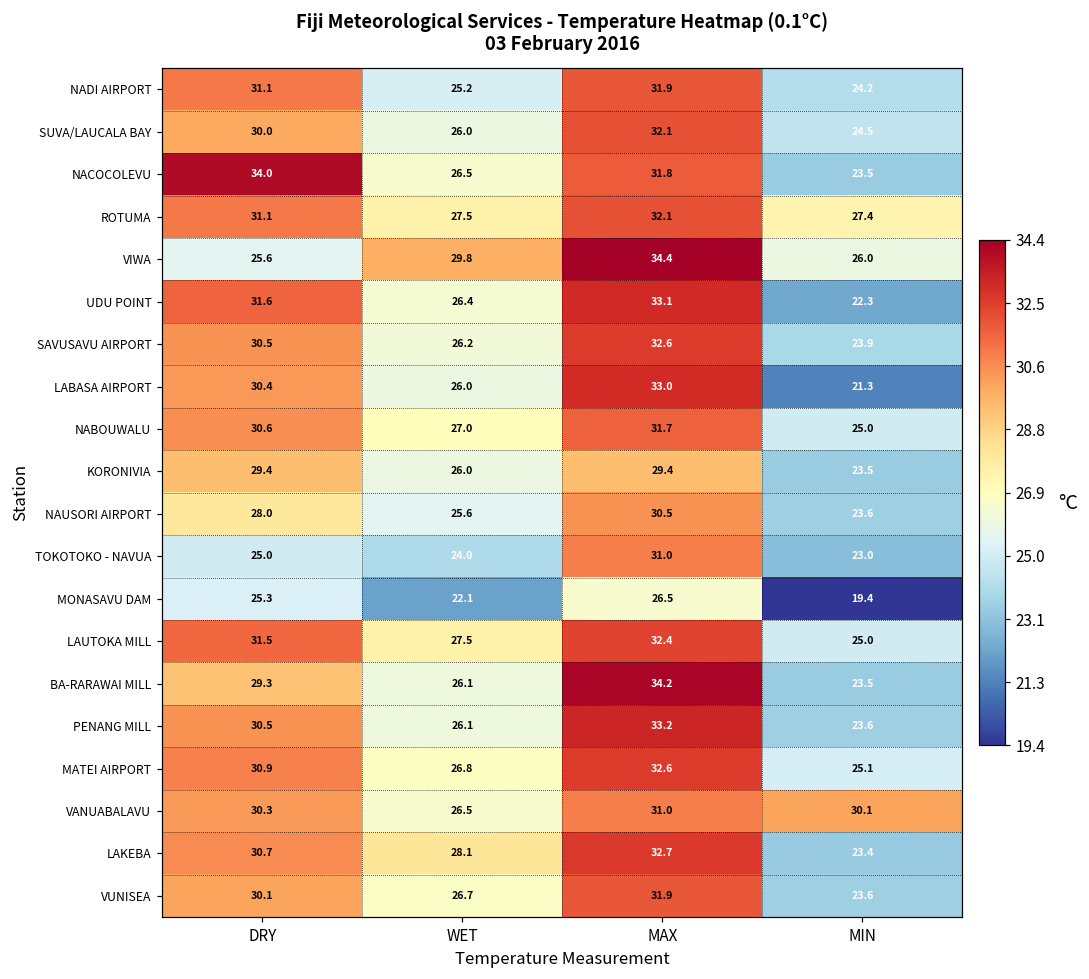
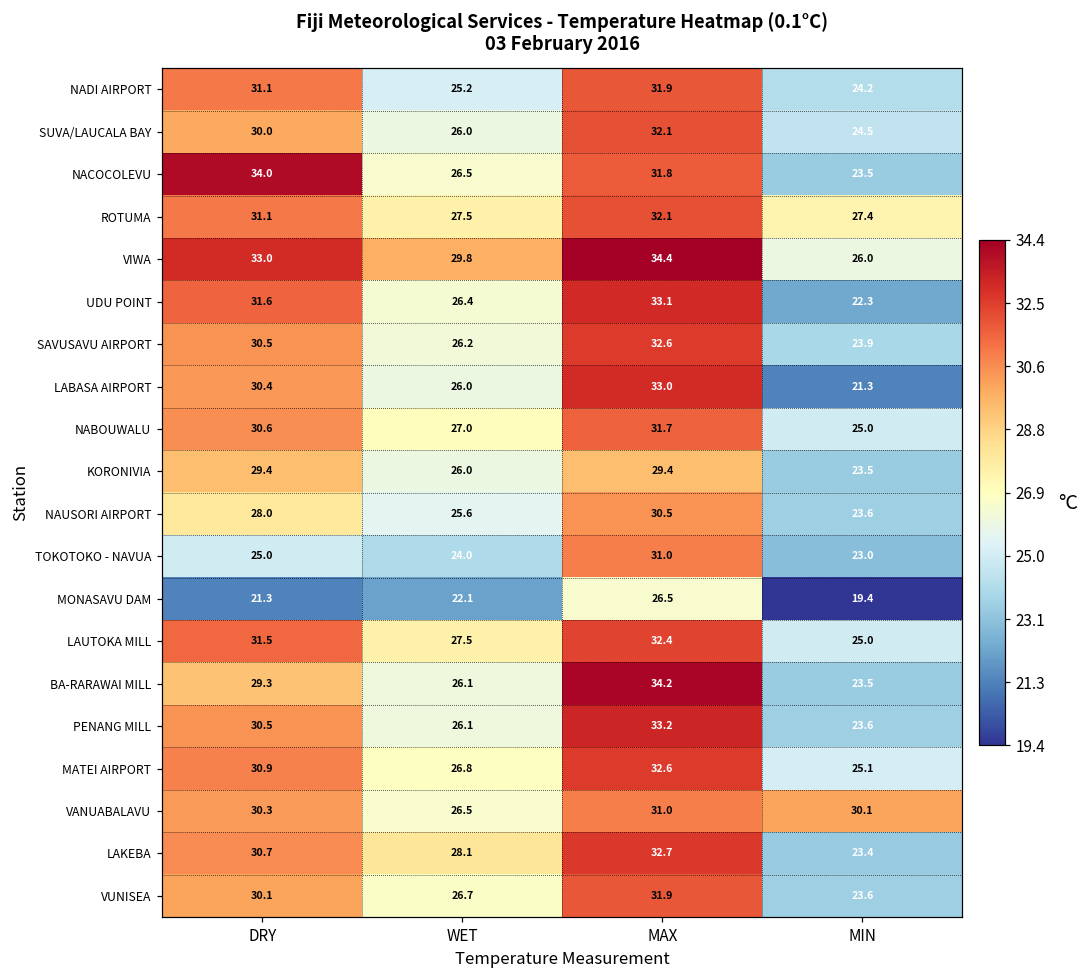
  {
    "NADI AIRPORT": {
      "DRY": 31.1,
      "WET": 25.2,
      "MAX": 31.9,
      "MIN": 24.2
    },
    "SUVA/LAUCALA BAY": {
      "DRY": 30.0,
      "WET": 26.0,
      "MAX": 32.1,
      "MIN": 24.5
    },
    "NACOCOLEVU": {
      "DRY": 34.0,
      "WET": 26.5,
      "MAX": 31.8,
      "MIN": 23.5
    },
    "ROTUMA": {
      "DRY": 31.1,
      "WET": 27.5,
      "MAX": 32.1,
      "MIN": 27.4
    },
    "VIWA": {
-     "DRY": 25.6,
+     "DRY": 33.0,
      "WET": 29.8,
      "MAX": 34.4,
      "MIN": 26.0
    },
    "UDU POINT": {
      "DRY": 31.6,
      "WET": 26.4,
      "MAX": 33.1,
      "MIN": 22.3
    },
    "SAVUSAVU AIRPORT": {
      "DRY": 30.5,
      "WET": 26.2,
      "MAX": 32.6,
      "MIN": 23.9
    },
    "LABASA AIRPORT": {
      "DRY": 30.4,
      "WET": 26.0,
      "MAX": 33.0,
      "MIN": 21.3
    },
    "NABOUWALU": {
      "DRY": 30.6,
      "WET": 27.0,
      "MAX": 31.7,
      "MIN": 25.0
    },
    "KORONIVIA": {
      "DRY": 29.4,
      "WET": 26.0,
      "MAX": 29.4,
      "MIN": 23.5
    },
    "NAUSORI AIRPORT": {
      "DRY": 28.0,
      "WET": 25.6,
      "MAX": 30.5,
      "MIN": 23.6
    },
    "TOKOTOKO - NAVUA": {
      "DRY": 25.0,
      "WET": 24.0,
      "MAX": 31.0,
      "MIN": 23.0
    },
    "MONASAVU DAM": {
-     "DRY": 25.3,
+     "DRY": 21.3,
      "WET": 22.1,
      "MAX": 26.5,
      "MIN": 19.4
    },
    "LAUTOKA MILL": {
      "DRY": 31.5,
      "WET": 27.5,
      "MAX": 32.4,
      "MIN": 25.0
    },
    "BA-RARAWAI MILL": {
      "DRY": 29.3,
      "WET": 26.1,
      "MAX": 34.2,
      "MIN": 23.5
    },
    "PENANG MILL": {
      "DRY": 30.5,
      "WET": 26.1,
      "MAX": 33.2,
      "MIN": 23.6
    },
    "MATEI AIRPORT": {
      "DRY": 30.9,
      "WET": 26.8,
      "MAX": 32.6,
      "MIN": 25.1
    },
    "VANUABALAVU": {
      "DRY": 30.3,
      "WET": 26.5,
      "MAX": 31.0,
      "MIN": 30.1
    },
    "LAKEBA": {
      "DRY": 30.7,
      "WET": 28.1,
      "MAX": 32.7,
      "MIN": 23.4
    },
    "VUNISEA": {
      "DRY": 30.1,
      "WET": 26.7,
      "MAX": 31.9,
      "MIN": 23.6
    }
  }
